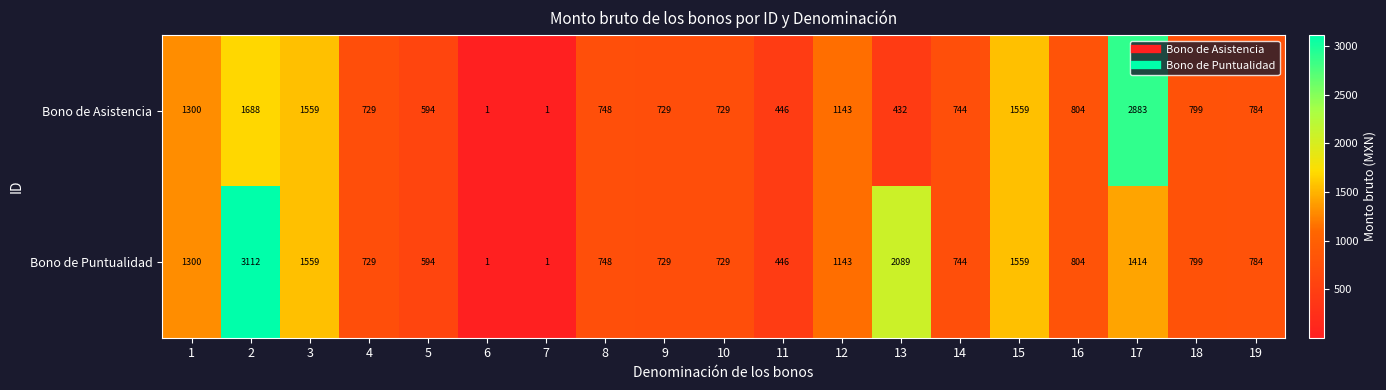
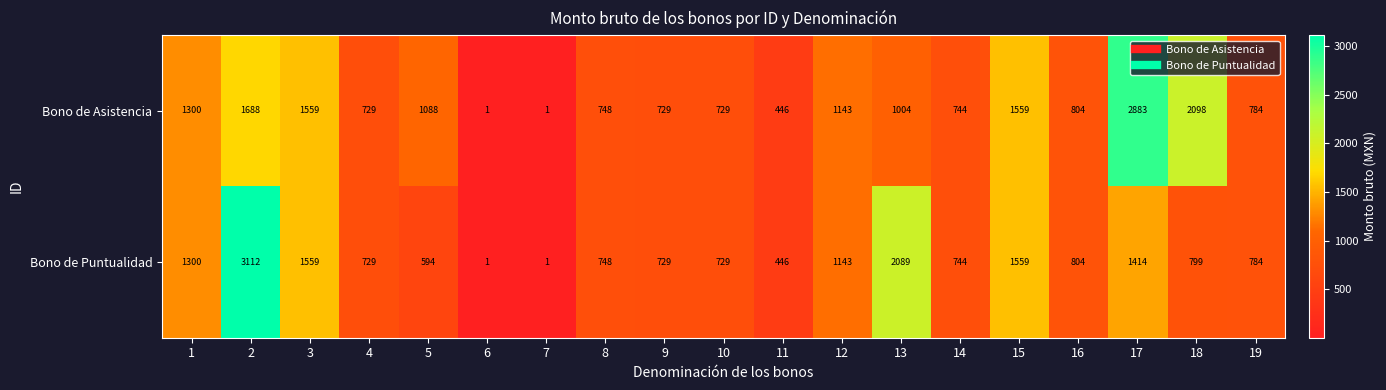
  {
    "Bono de Asistencia": {
      "1": 1300,
      "2": 1688,
      "3": 1559,
      "4": 729,
-     "5": 594,
+     "5": 1088,
      "6": 1,
      "7": 1,
      "8": 748,
      "9": 729,
      "10": 729,
      "11": 446,
      "12": 1143,
-     "13": 432,
+     "13": 1004,
      "14": 744,
      "15": 1559,
      "16": 804,
      "17": 2883,
-     "18": 799,
+     "18": 2098,
      "19": 784
    },
    "Bono de Puntualidad": {
      "1": 1300,
      "2": 3112,
      "3": 1559,
      "4": 729,
      "5": 594,
      "6": 1,
      "7": 1,
      "8": 748,
      "9": 729,
      "10": 729,
      "11": 446,
      "12": 1143,
      "13": 2089,
      "14": 744,
      "15": 1559,
      "16": 804,
      "17": 1414,
      "18": 799,
      "19": 784
    }
  }
